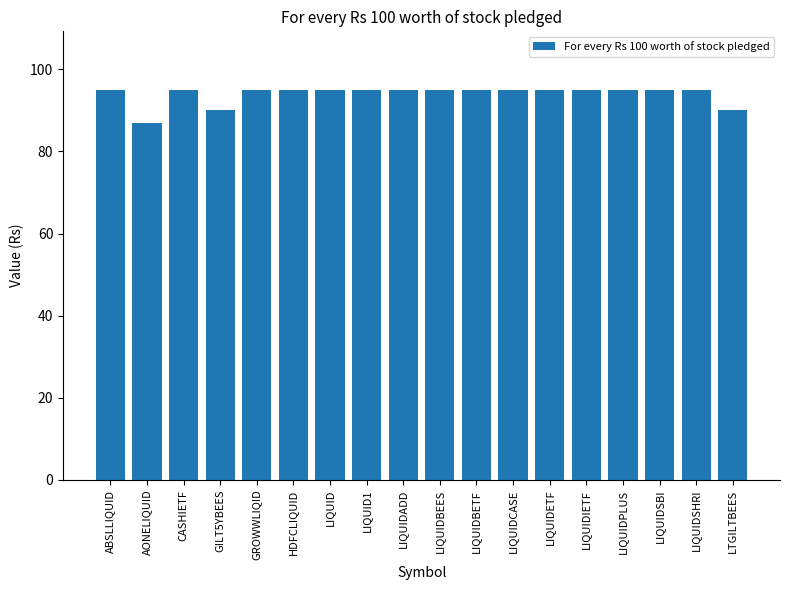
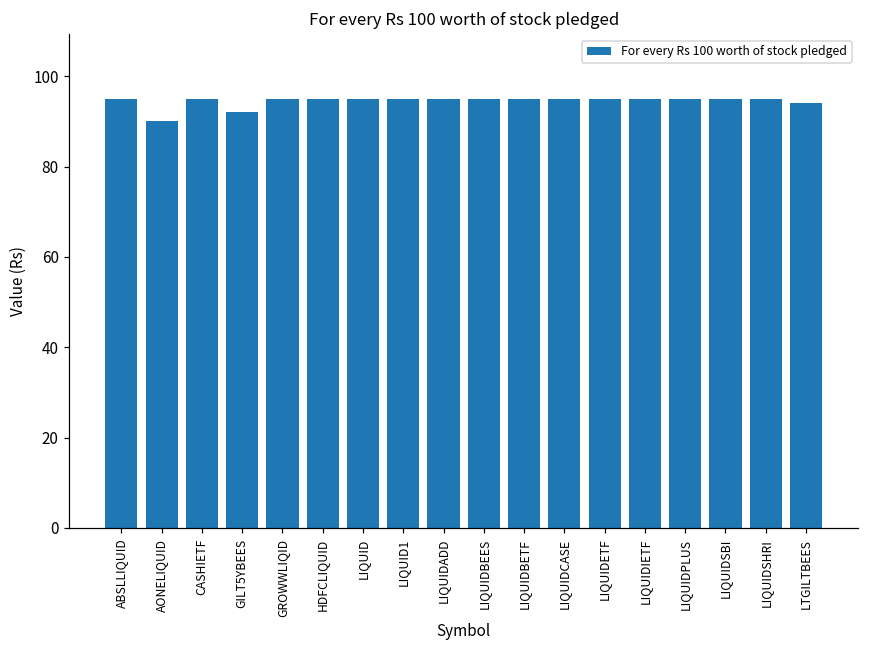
  {
    "ABSLLIQUID": 95,
-   "AONELIQUID": 87,
+   "AONELIQUID": 90,
    "CASHIETF": 95,
-   "GILT5YBEES": 90,
+   "GILT5YBEES": 92,
    "GROWWLIQID": 95,
    "HDFCLIQUID": 95,
    "LIQUID": 95,
    "LIQUID1": 95,
    "LIQUIDADD": 95,
    "LIQUIDBEES": 95,
    "LIQUIDBETF": 95,
    "LIQUIDCASE": 95,
    "LIQUIDETF": 95,
    "LIQUIDIETF": 95,
    "LIQUIDPLUS": 95,
    "LIQUIDSBI": 95,
    "LIQUIDSHRI": 95,
-   "LTGILTBEES": 90
+   "LTGILTBEES": 94
  }
